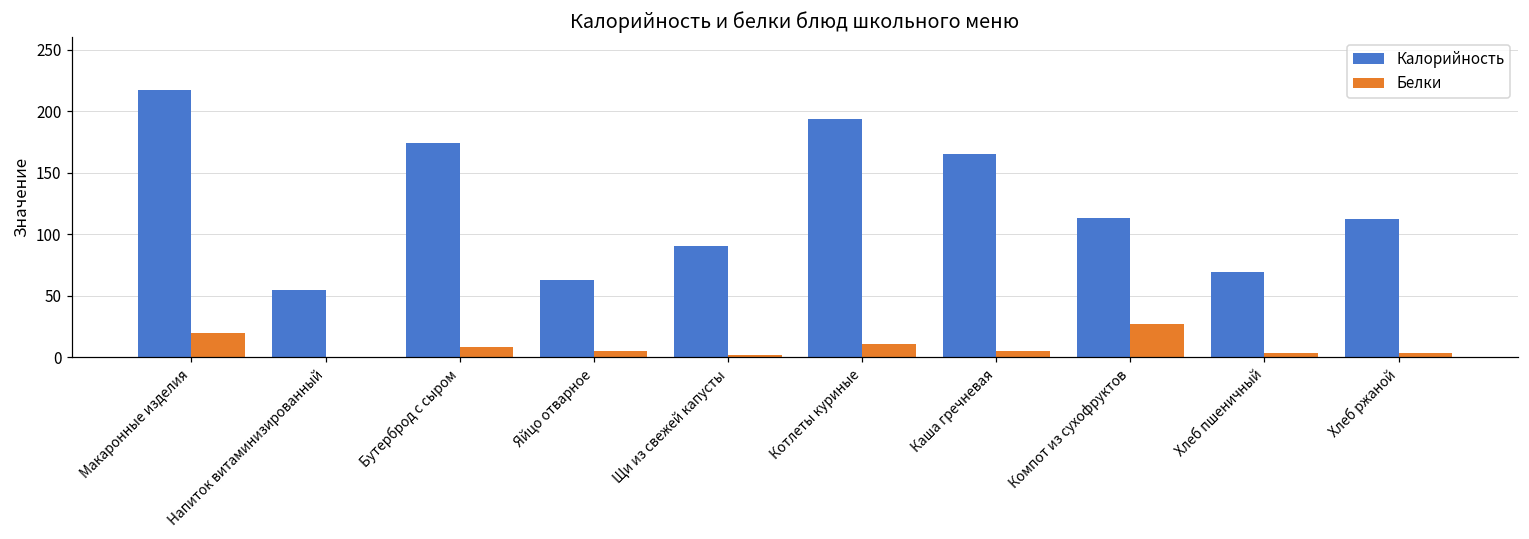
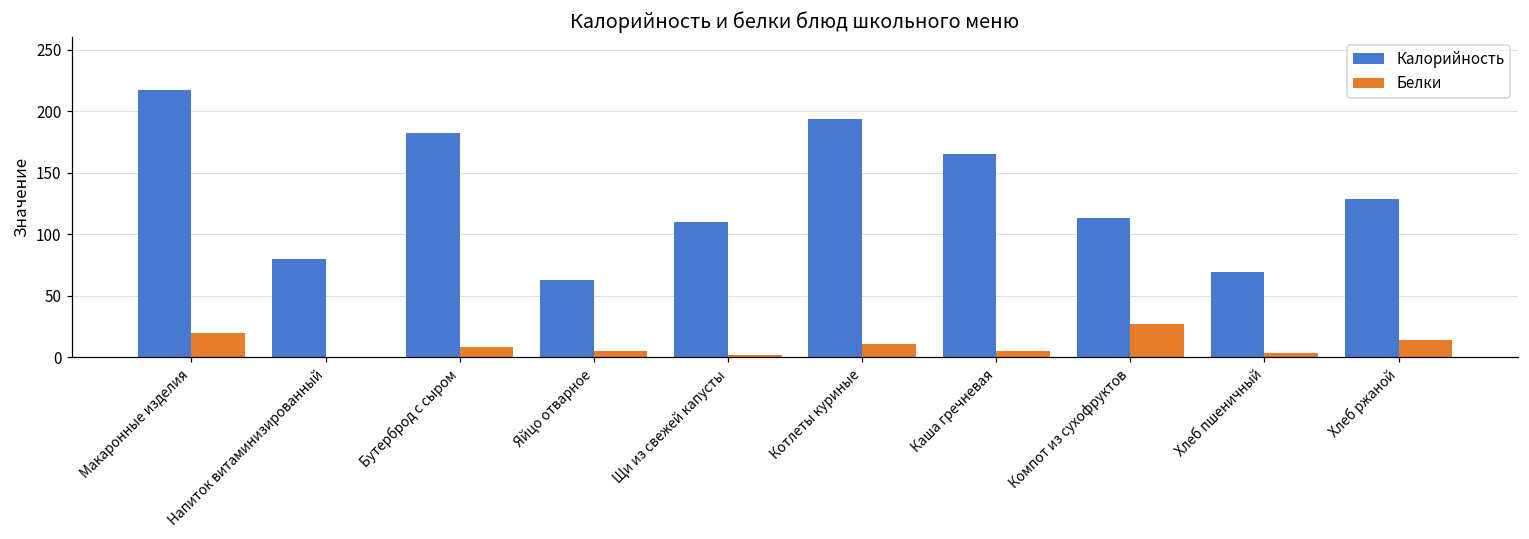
  {
    "Калорийность": {
      "Макаронные изделия": 217,
-     "Напиток витаминизированный": 55,
-     "Бутерброд с сыром": 174,
+     "Напиток витаминизированный": 80,
+     "Бутерброд с сыром": 182,
      "Яйцо отварное": 63,
-     "Щи из свежей капусты": 91,
+     "Щи из свежей капусты": 110,
      "Котлеты куриные": 194,
      "Каша гречневая": 165,
      "Компот из сухофруктов": 113,
      "Хлеб пшеничный": 70,
-     "Хлеб ржаной": 112
+     "Хлеб ржаной": 129
    },
    "Белки": {
      "Макаронные изделия": 20,
      "Напиток витаминизированный": 0,
      "Бутерброд с сыром": 8,
      "Яйцо отварное": 5,
      "Котлеты куриные": 11,
      "Каша гречневая": 5,
      "Компот из сухофруктов": 27,
      "Хлеб пшеничный": 3,
-     "Хлеб ржаной": 3
+     "Хлеб ржаной": 14
    }
  }
